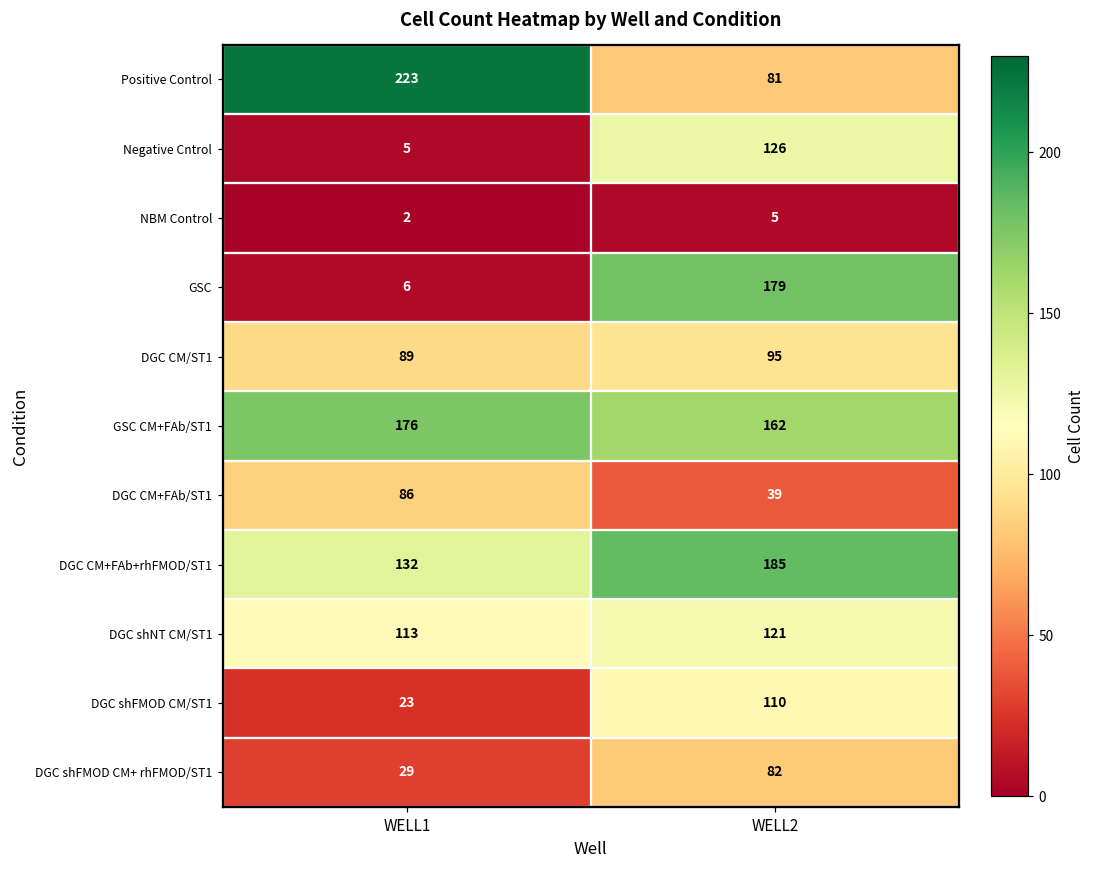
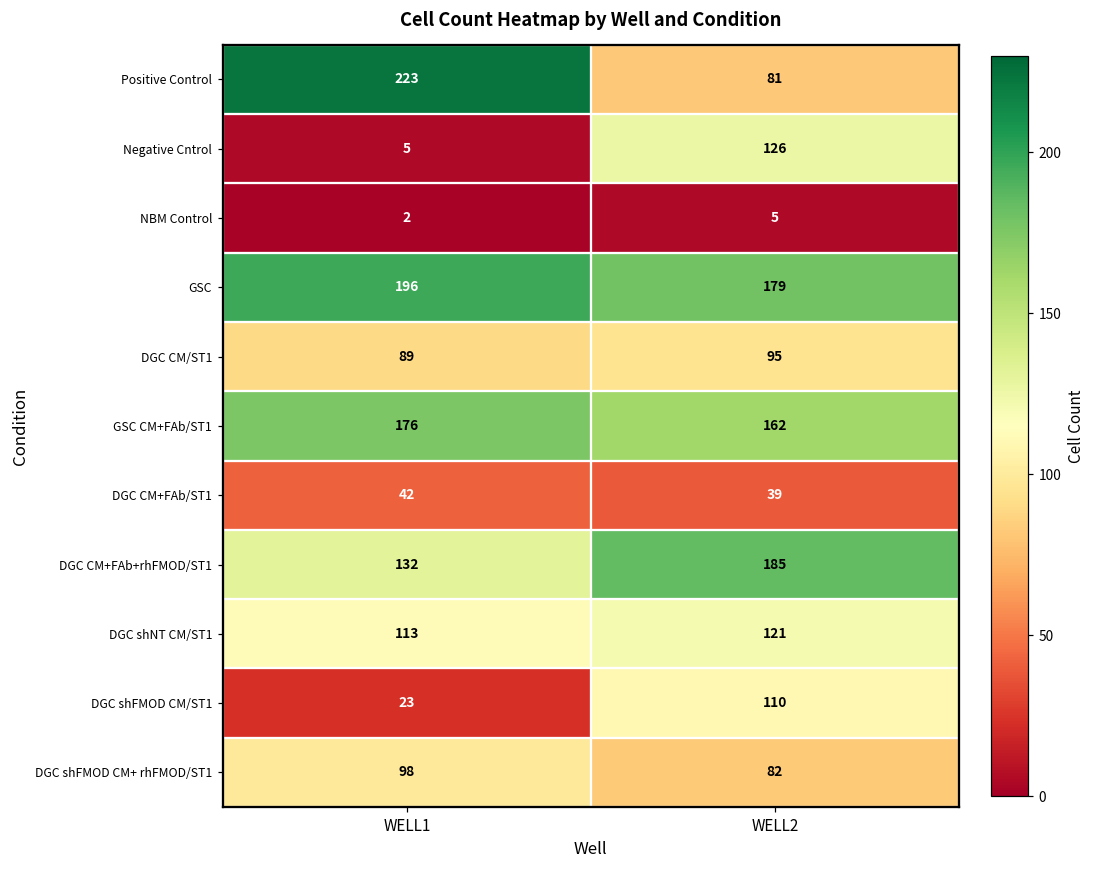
  {
    "Positive Control": {
      "WELL1": 223,
      "WELL2": 81
    },
    "Negative Cntrol": {
      "WELL1": 5,
      "WELL2": 126
    },
    "NBM Control": {
      "WELL1": 2,
      "WELL2": 5
    },
    "GSC": {
-     "WELL1": 6,
+     "WELL1": 196,
      "WELL2": 179
    },
    "DGC CM/ST1": {
      "WELL1": 89,
      "WELL2": 95
    },
    "GSC CM+FAb/ST1": {
      "WELL1": 176,
      "WELL2": 162
    },
    "DGC CM+FAb/ST1": {
-     "WELL1": 86,
+     "WELL1": 42,
      "WELL2": 39
    },
    "DGC CM+FAb+rhFMOD/ST1": {
      "WELL1": 132,
      "WELL2": 185
    },
    "DGC shNT CM/ST1": {
      "WELL1": 113,
      "WELL2": 121
    },
    "DGC shFMOD CM/ST1": {
      "WELL1": 23,
      "WELL2": 110
    },
    "DGC shFMOD CM+ rhFMOD/ST1": {
-     "WELL1": 29,
+     "WELL1": 98,
      "WELL2": 82
    }
  }
